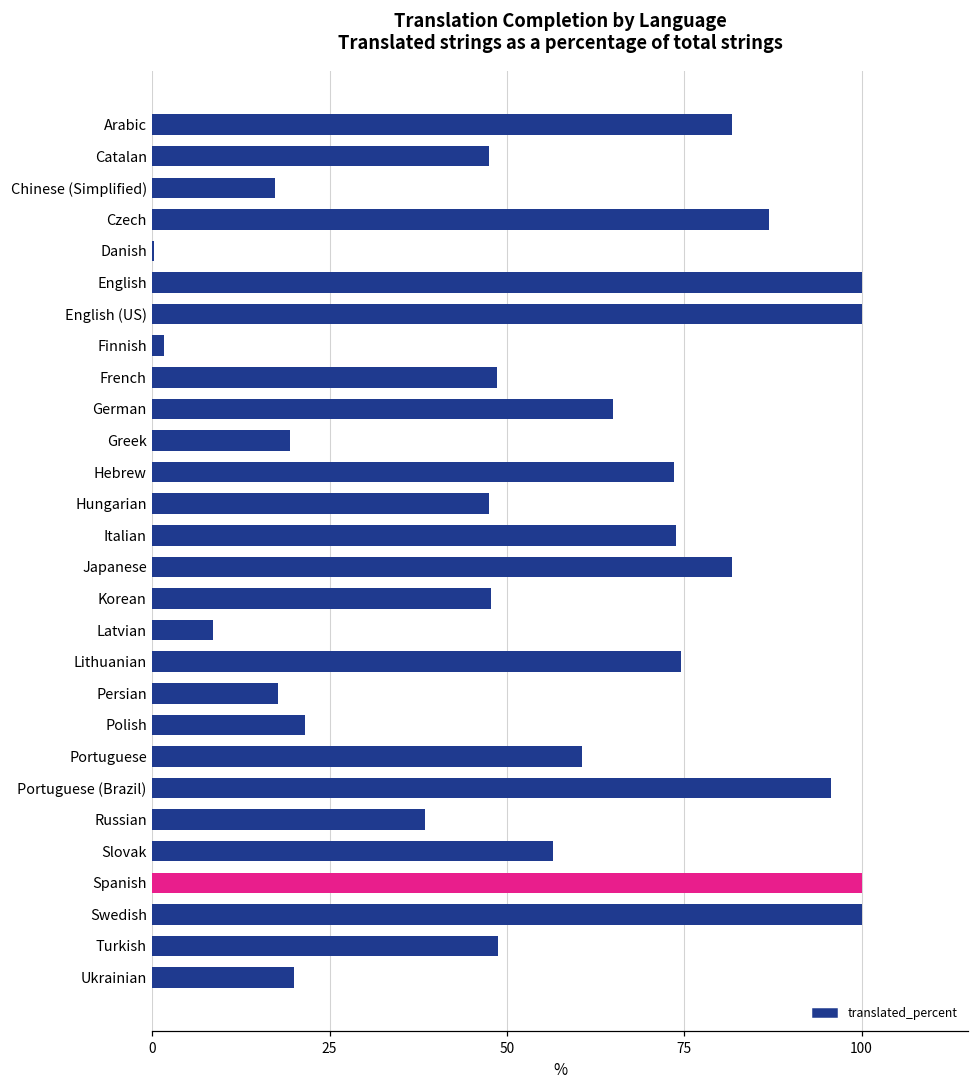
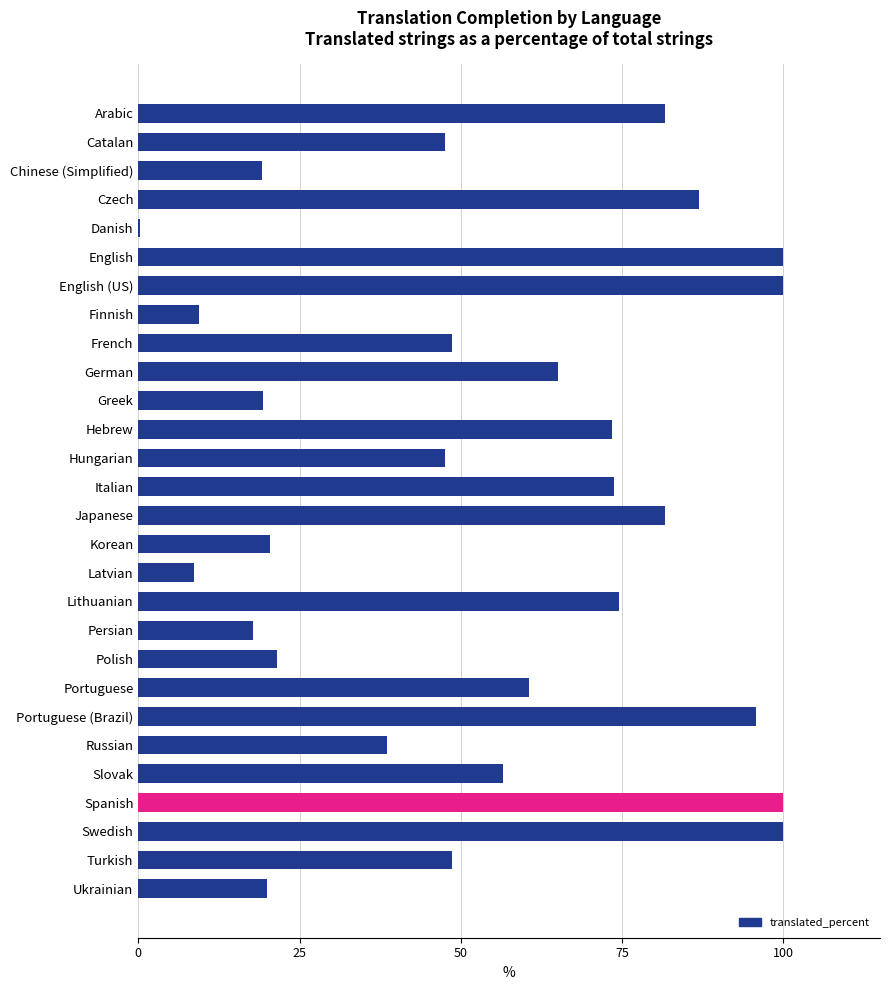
  {
    "Arabic": 82,
    "Catalan": 48,
-   "Chinese (Simplified)": 17,
+   "Chinese (Simplified)": 19,
    "Czech": 87,
    "English": 100,
    "English (US)": 100,
-   "Finnish": 2,
+   "Finnish": 9,
    "French": 49,
    "German": 65,
    "Greek": 19,
    "Hebrew": 74,
    "Hungarian": 48,
    "Italian": 74,
    "Japanese": 82,
-   "Korean": 48,
+   "Korean": 20,
    "Latvian": 9,
    "Lithuanian": 75,
    "Persian": 18,
    "Polish": 22,
    "Portuguese": 61,
    "Portuguese (Brazil)": 96,
    "Russian": 39,
    "Slovak": 57,
    "Spanish": 100,
    "Swedish": 100,
    "Turkish": 49,
    "Ukrainian": 20
  }
